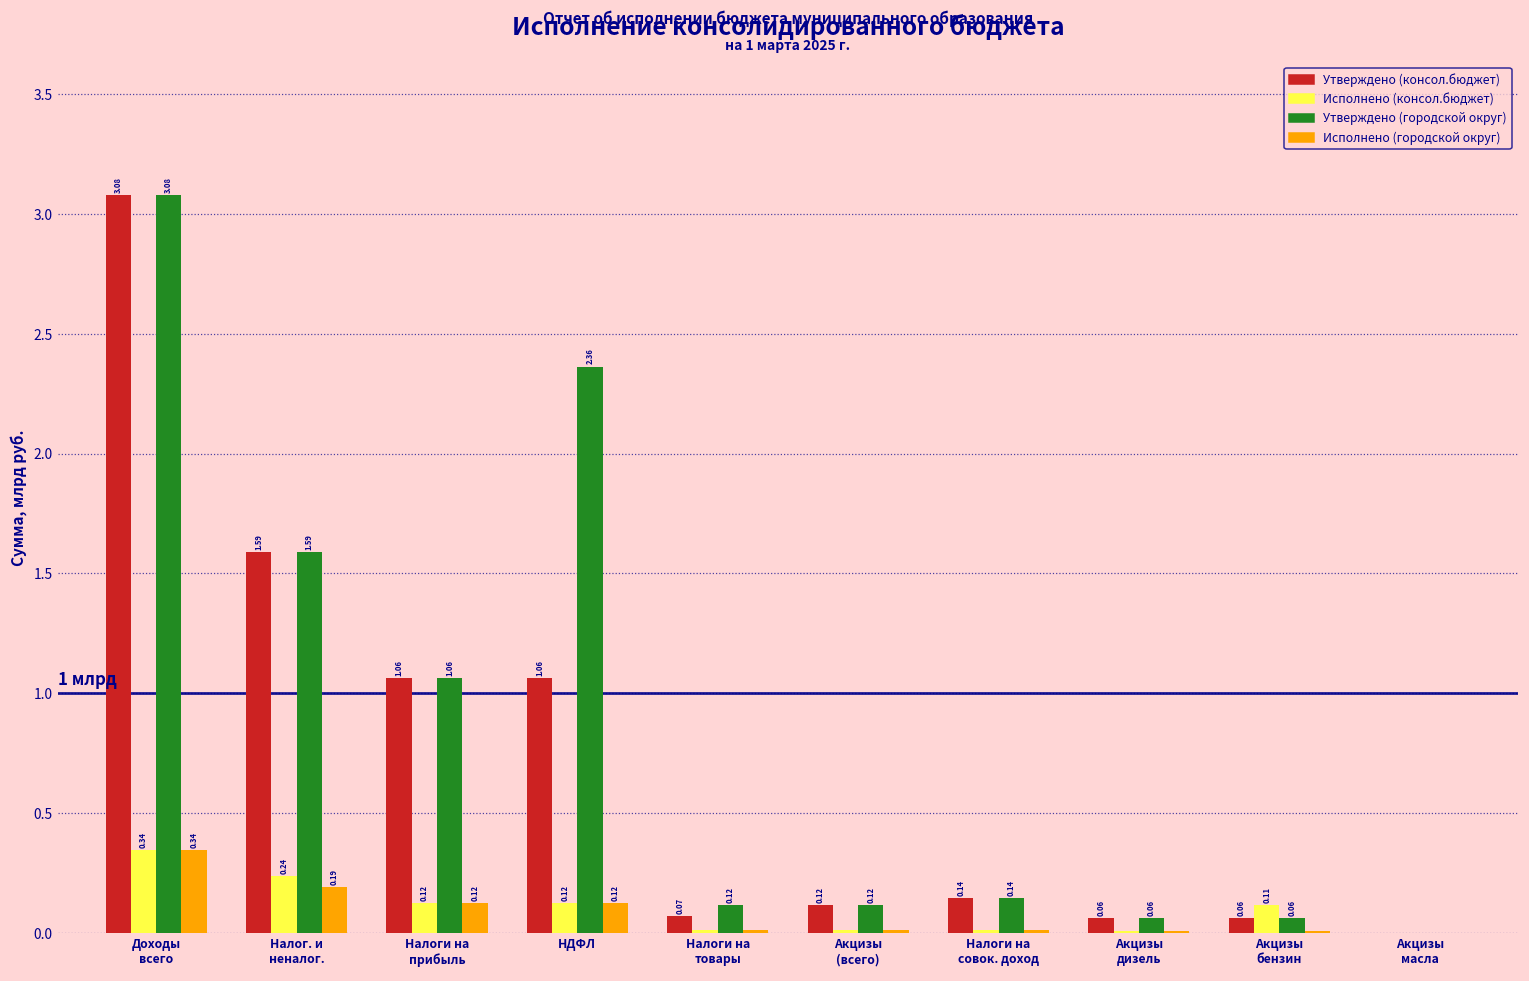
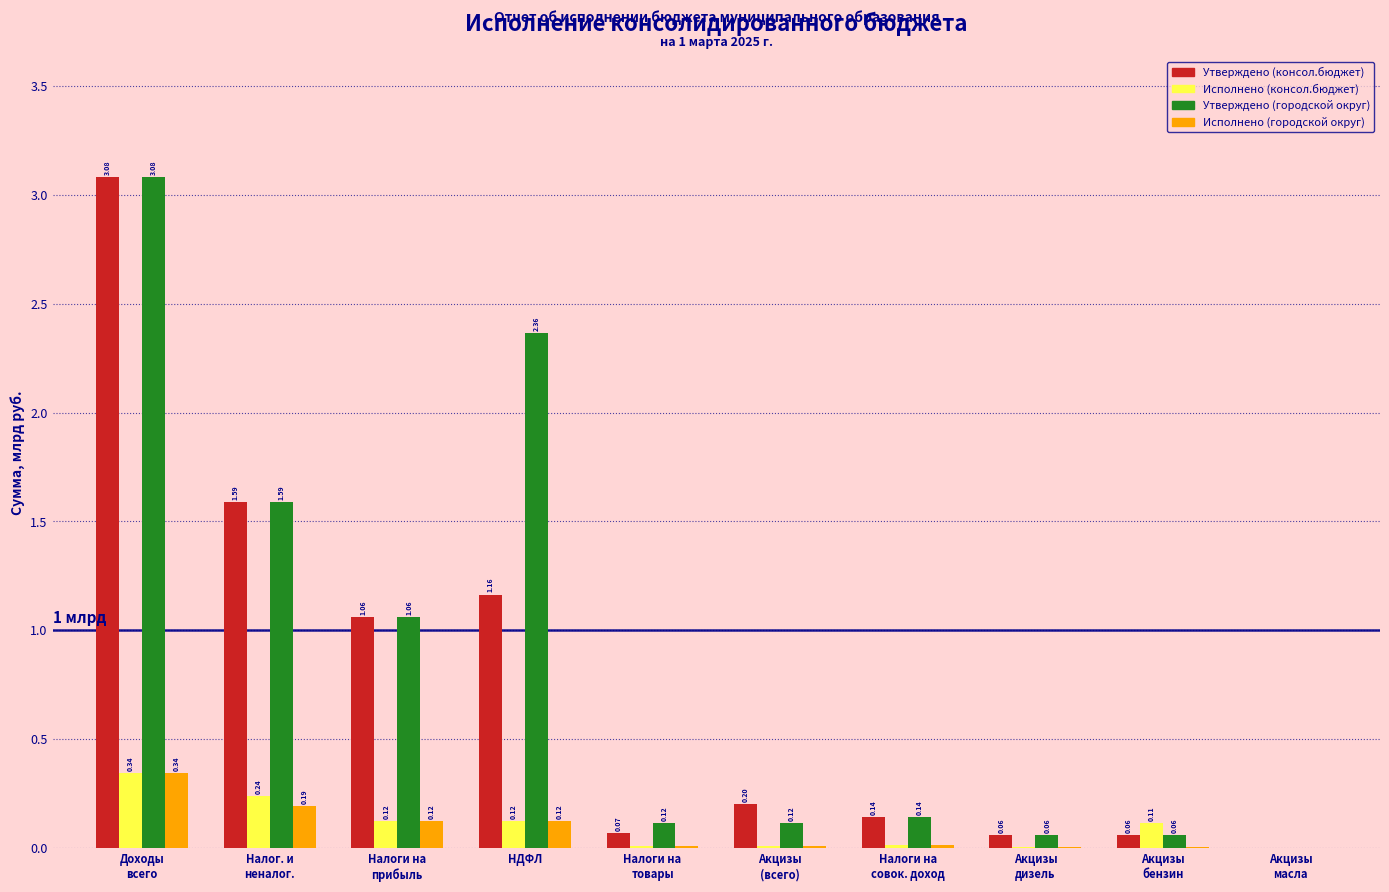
  {
    "Утверждено (консол.бюджет)": {
      "Доходы всего": 3.08,
      "Налог. и неналог.": 1.59,
      "Налоги на прибыль": 1.06,
-     "НДФЛ": 1.06,
+     "НДФЛ": 1.16,
      "Налоги на товары": 0.07,
-     "Акцизы (всего)": 0.12,
+     "Акцизы (всего)": 0.20,
      "Налоги на совок. доход": 0.14,
      "Акцизы дизель": 0.06,
      "Акцизы бензин": 0.06
    },
    "Исполнено (консол.бюджет)": {
      "Доходы всего": 0.34,
      "Налог. и неналог.": 0.24,
      "Налоги на прибыль": 0.12,
      "НДФЛ": 0.12,
      "Акцизы бензин": 0.11
    },
    "Утверждено (городской округ)": {
      "Доходы всего": 3.08,
      "Налог. и неналог.": 1.59,
      "Налоги на прибыль": 1.06,
      "НДФЛ": 2.36,
      "Налоги на товары": 0.12,
      "Акцизы (всего)": 0.12,
      "Налоги на совок. доход": 0.14,
      "Акцизы дизель": 0.06,
      "Акцизы бензин": 0.06
    },
    "Исполнено (городской округ)": {
      "Доходы всего": 0.34,
      "Налог. и неналог.": 0.19,
      "Налоги на прибыль": 0.12,
      "НДФЛ": 0.12
    }
  }
